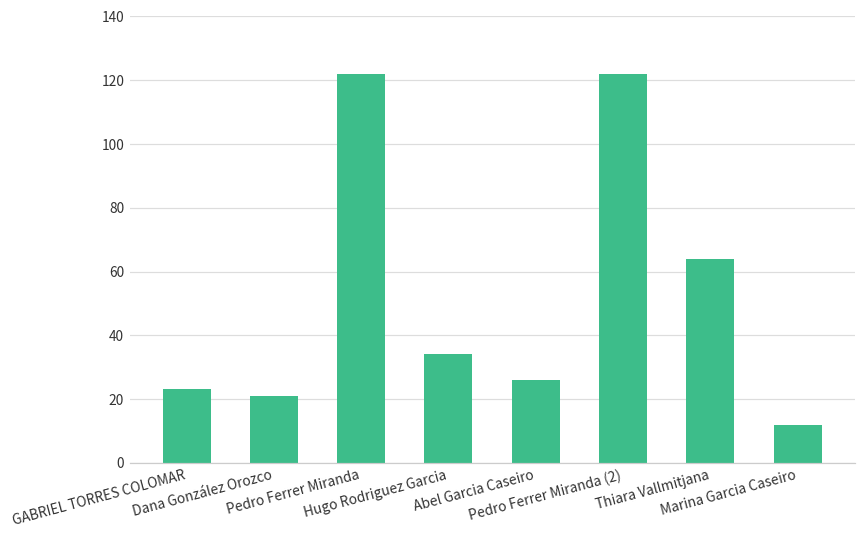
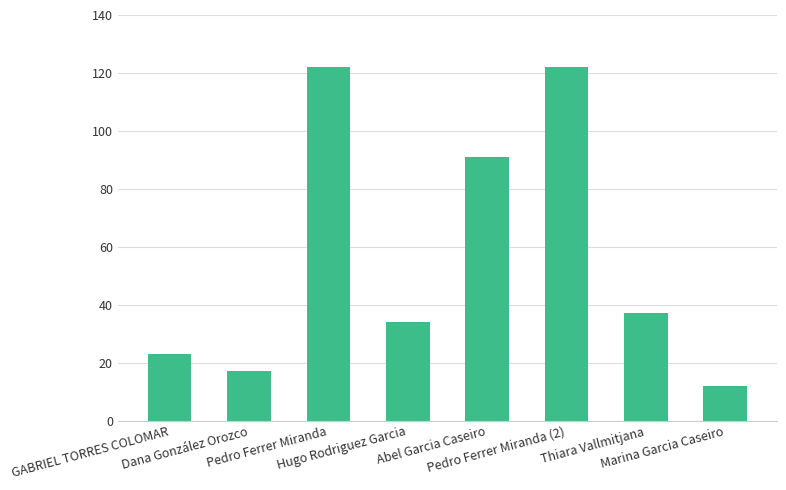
  {
    "GABRIEL TORRES COLOMAR": 23,
-   "Dana González Orozco": 21,
+   "Dana González Orozco": 17,
    "Pedro Ferrer Miranda": 122,
    "Hugo Rodriguez Garcia": 34,
-   "Abel Garcia Caseiro": 26,
+   "Abel Garcia Caseiro": 91,
    "Pedro Ferrer Miranda (2)": 122,
-   "Thiara Vallmitjana": 64,
+   "Thiara Vallmitjana": 37,
    "Marina Garcia Caseiro": 12
  }
